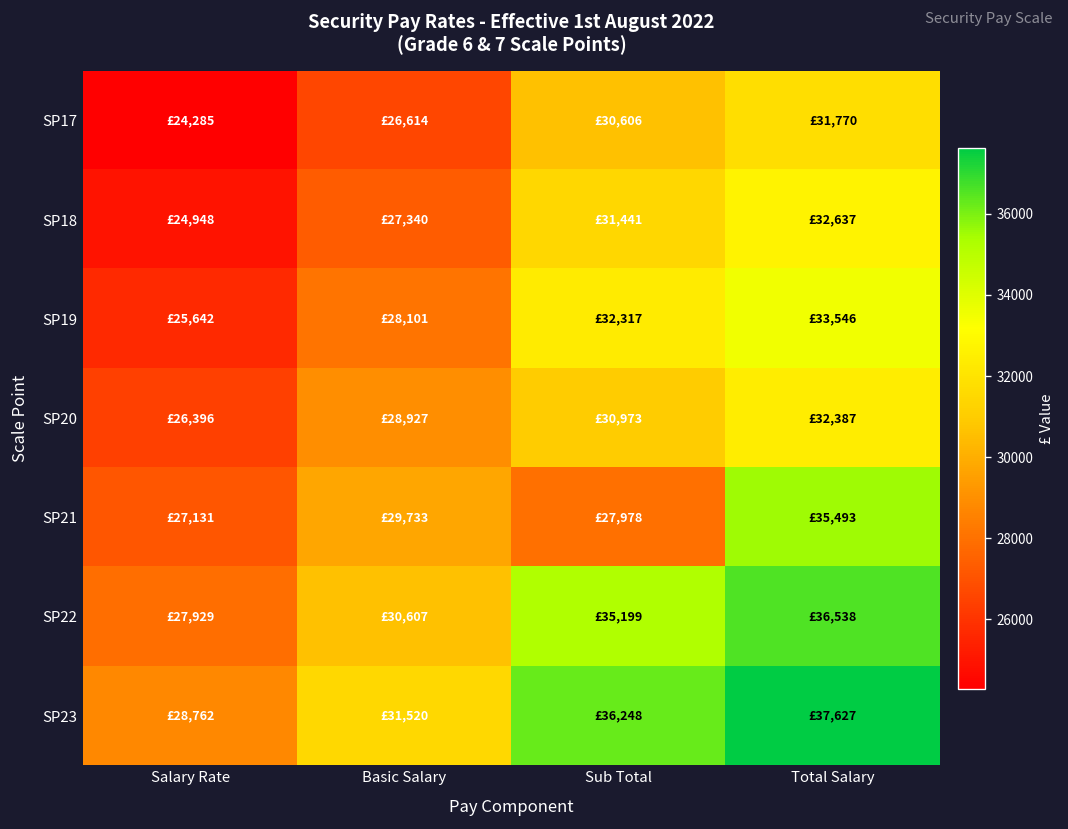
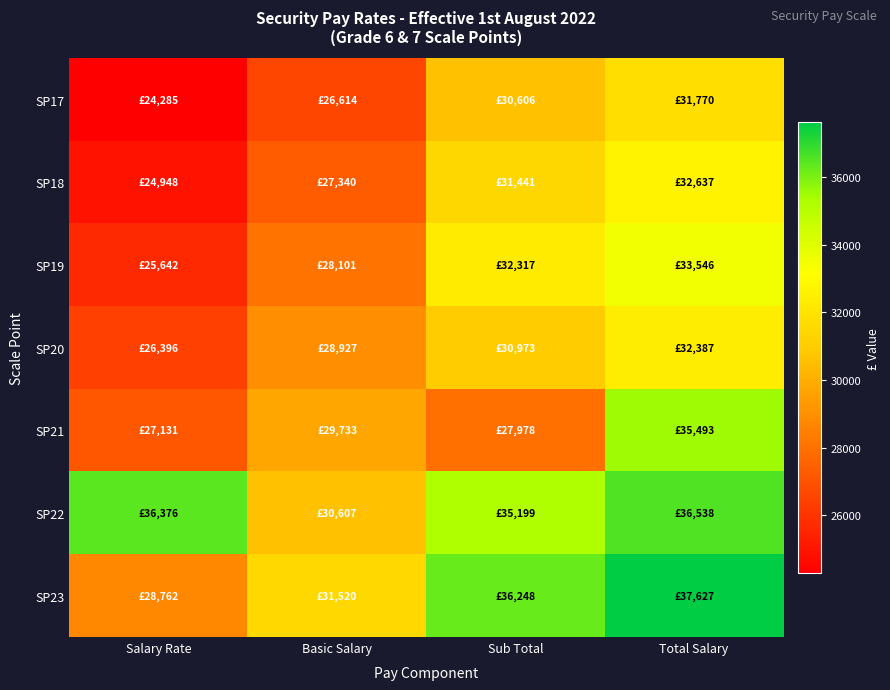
  {
    "SP17": {
      "Salary Rate": "£24,285",
      "Basic Salary": "£26,614",
      "Sub Total": "£30,606",
      "Total Salary": "£31,770"
    },
    "SP18": {
      "Salary Rate": "£24,948",
      "Basic Salary": "£27,340",
      "Sub Total": "£31,441",
      "Total Salary": "£32,637"
    },
    "SP19": {
      "Salary Rate": "£25,642",
      "Basic Salary": "£28,101",
      "Sub Total": "£32,317",
      "Total Salary": "£33,546"
    },
    "SP20": {
      "Salary Rate": "£26,396",
      "Basic Salary": "£28,927",
      "Sub Total": "£30,973",
      "Total Salary": "£32,387"
    },
    "SP21": {
      "Salary Rate": "£27,131",
      "Basic Salary": "£29,733",
      "Sub Total": "£27,978",
      "Total Salary": "£35,493"
    },
    "SP22": {
-     "Salary Rate": "£27,929",
+     "Salary Rate": "£36,376",
      "Basic Salary": "£30,607",
      "Sub Total": "£35,199",
      "Total Salary": "£36,538"
    },
    "SP23": {
      "Salary Rate": "£28,762",
      "Basic Salary": "£31,520",
      "Sub Total": "£36,248",
      "Total Salary": "£37,627"
    }
  }
